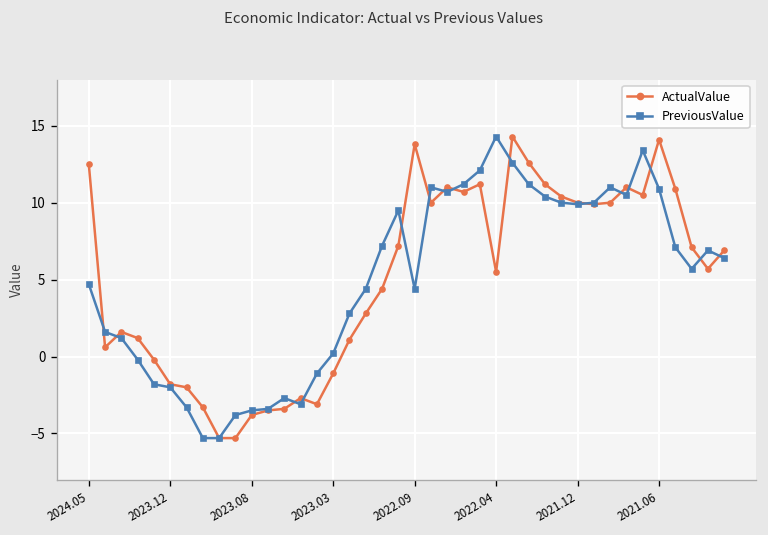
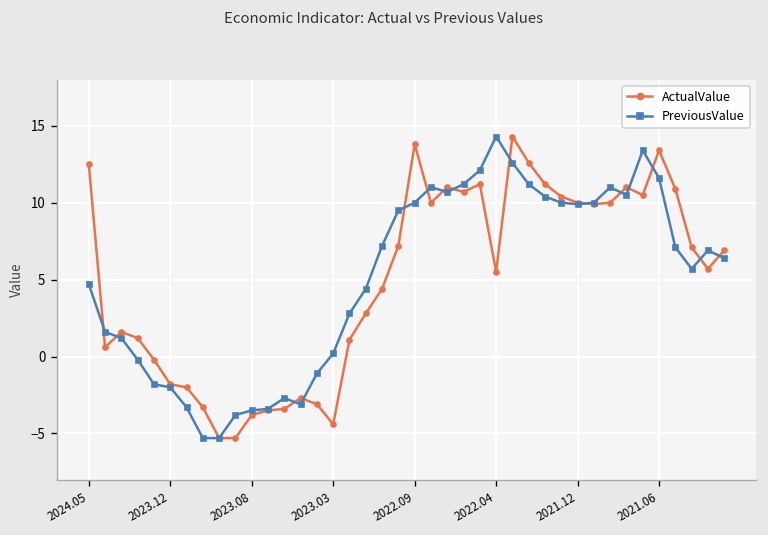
  {
    "ActualValue": {
      "2024.05": 12.5,
      "2023.08": -3.8,
-     "2023.03": -1.1,
+     "2023.03": -4.4,
      "2022.09": 13.8,
      "2022.04": 5.5,
-     "2021.06": 14.1
+     "2021.06": 13.4
    },
    "PreviousValue": {
      "2024.05": 4.7,
      "2023.08": -3.5,
      "2023.03": 0.2,
-     "2022.09": 4.4,
+     "2022.09": 10.0,
      "2022.04": 14.3,
-     "2021.06": 10.9
+     "2021.06": 11.6
    }
  }
